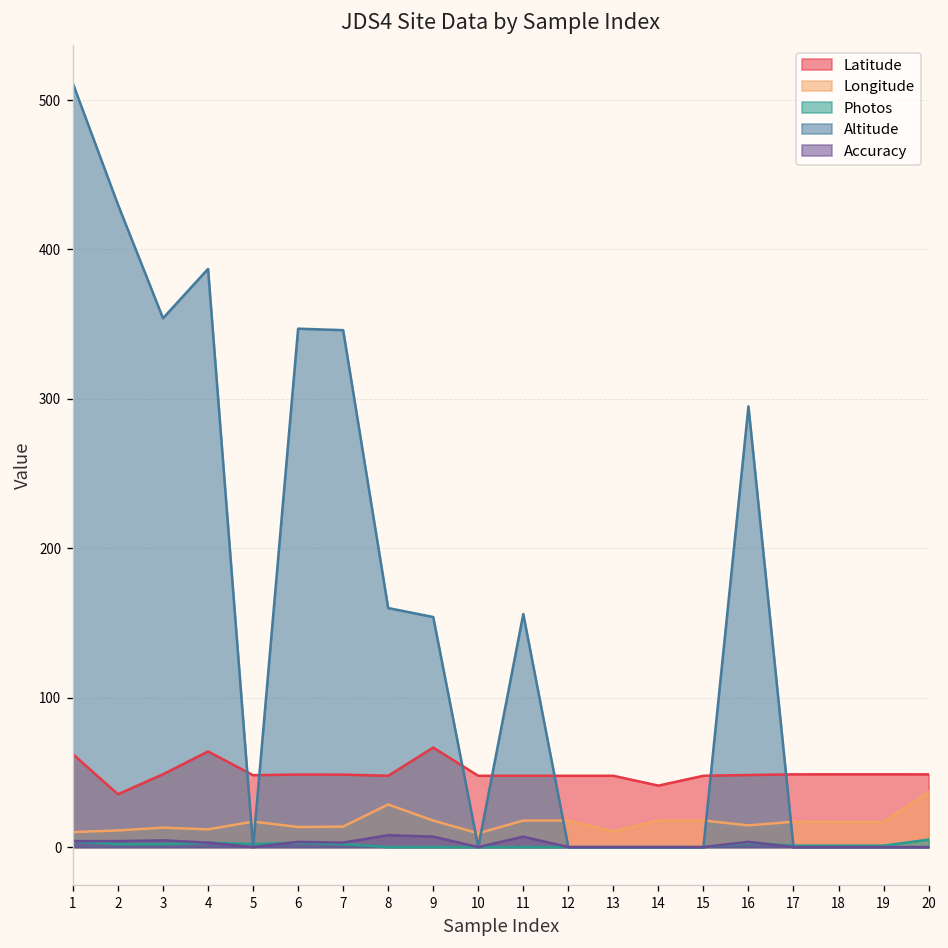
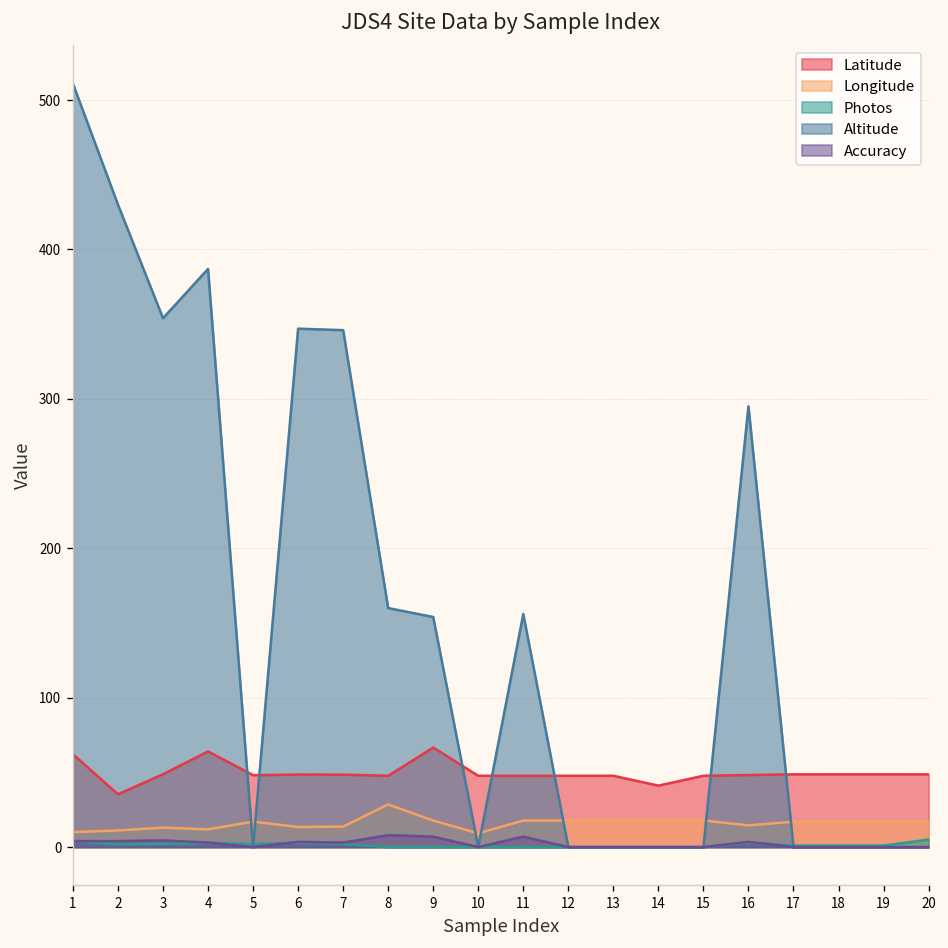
  {
    "Latitude": {
      "1": 62,
      "2": 35,
      "3": 49,
      "4": 64,
      "5": 48,
      "6": 49,
      "7": 49,
      "8": 48,
      "9": 67,
      "10": 48,
      "11": 48,
      "12": 48,
      "13": 48,
      "14": 41,
      "15": 48,
      "16": 48,
      "17": 49,
      "18": 49,
      "19": 49,
      "20": 49
    },
    "Longitude": {
      "1": 10,
      "2": 11,
      "3": 13,
      "4": 12,
      "5": 17,
      "6": 13,
      "7": 14,
      "8": 29,
      "9": 18,
      "10": 9,
      "11": 18,
      "12": 18,
-     "13": 10,
+     "13": 18,
      "14": 18,
      "15": 18,
      "16": 15,
      "17": 17,
      "18": 17,
      "19": 17,
-     "20": 37
+     "20": 17
    }
  }
